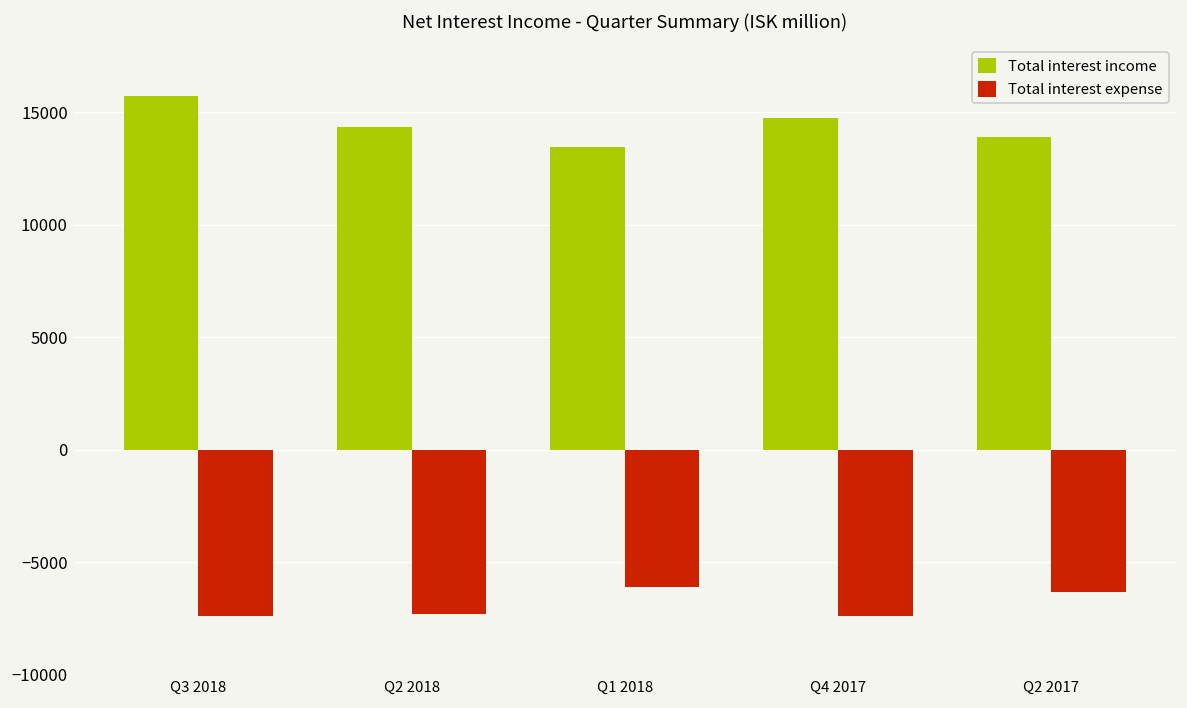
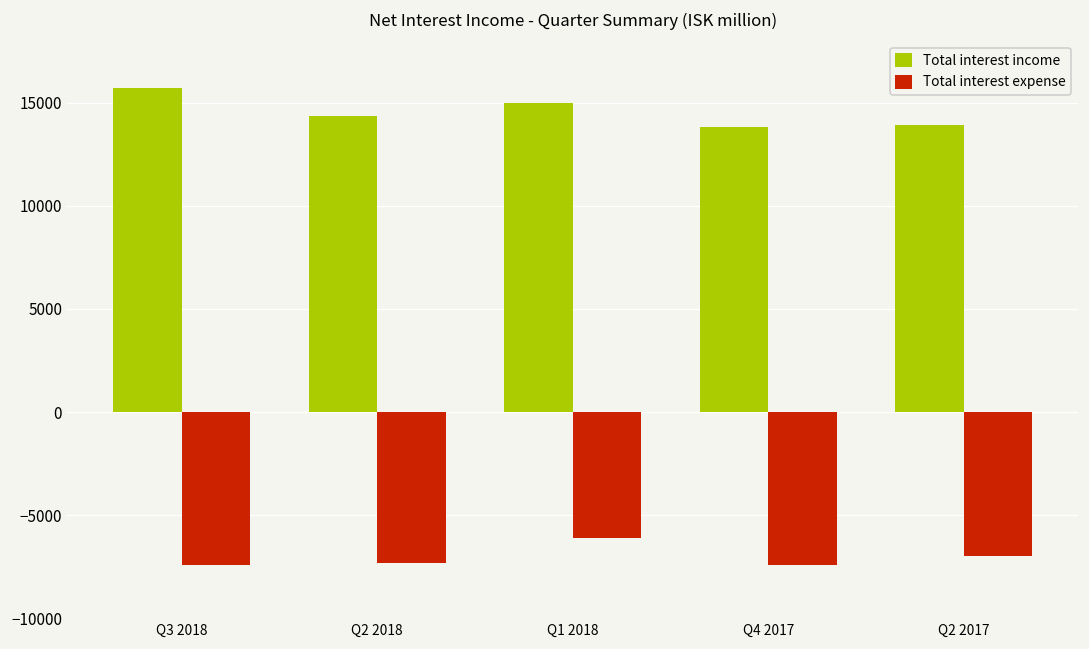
  {
    "Total interest income": {
      "Q3 2018": 15700,
      "Q2 2018": 14300,
-     "Q1 2018": 13500,
-     "Q4 2017": 14700,
+     "Q1 2018": 15000,
+     "Q4 2017": 13800,
      "Q2 2017": 13900
    },
    "Total interest expense": {
      "Q3 2018": -7400,
      "Q2 2018": -7300,
      "Q1 2018": -6100,
      "Q4 2017": -7400,
-     "Q2 2017": -6300
+     "Q2 2017": -7000
    }
  }
